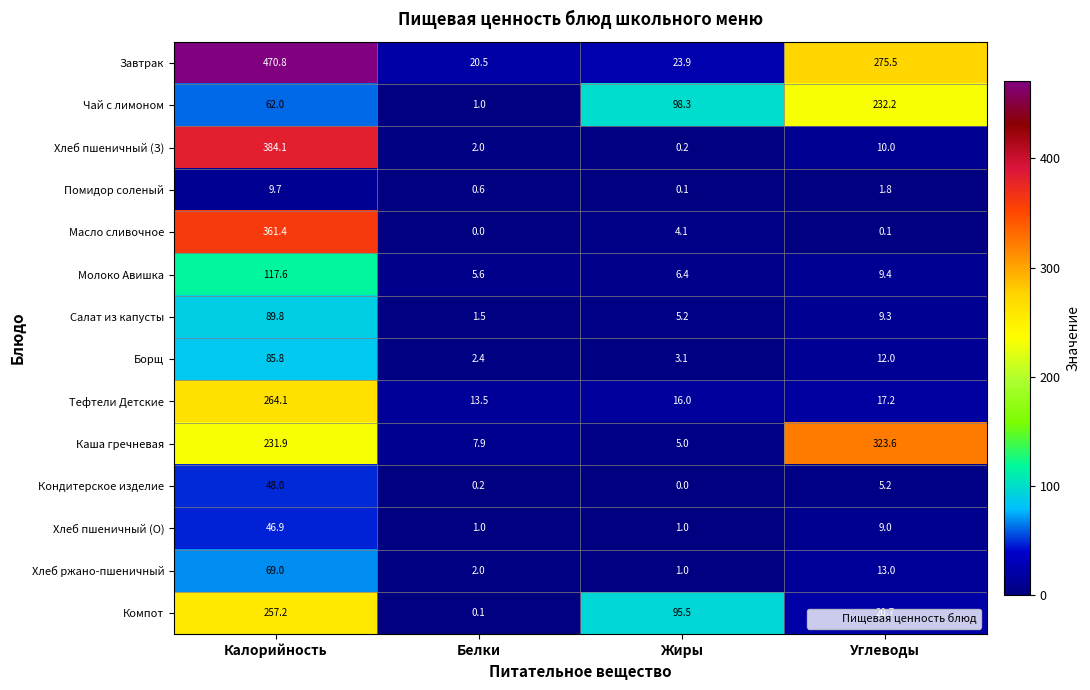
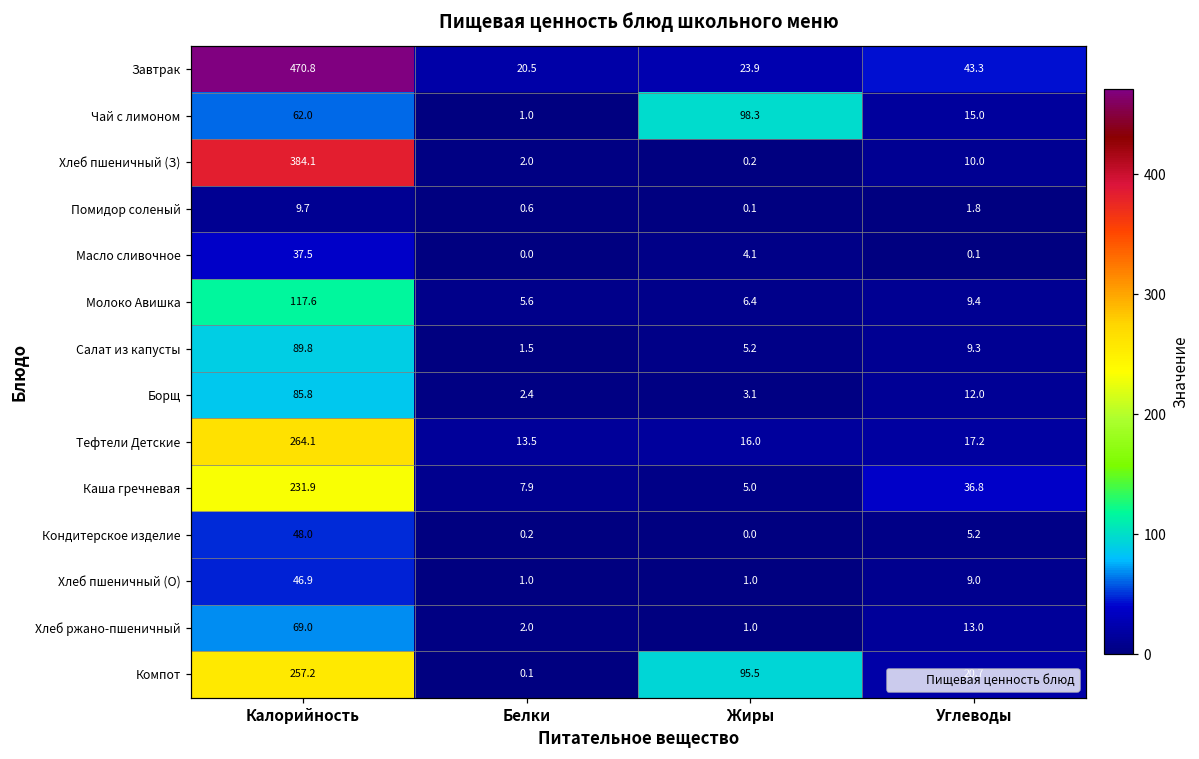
  {
    "Завтрак": {
      "Калорийность": 470.8,
      "Белки": 20.5,
      "Жиры": 23.9,
-     "Углеводы": 275.5
+     "Углеводы": 43.3
    },
    "Чай с лимоном": {
      "Калорийность": 62.0,
      "Белки": 1.0,
      "Жиры": 98.3,
-     "Углеводы": 232.2
+     "Углеводы": 15.0
    },
    "Хлеб пшеничный (З)": {
      "Калорийность": 384.1,
      "Белки": 2.0,
      "Жиры": 0.2,
      "Углеводы": 10.0
    },
    "Помидор соленый": {
      "Калорийность": 9.7,
      "Белки": 0.6,
      "Жиры": 0.1,
      "Углеводы": 1.8
    },
    "Масло сливочное": {
-     "Калорийность": 361.4,
+     "Калорийность": 37.5,
      "Белки": 0.0,
      "Жиры": 4.1,
      "Углеводы": 0.1
    },
    "Молоко Авишка": {
      "Калорийность": 117.6,
      "Белки": 5.6,
      "Жиры": 6.4,
      "Углеводы": 9.4
    },
    "Салат из капусты": {
      "Калорийность": 89.8,
      "Белки": 1.5,
      "Жиры": 5.2,
      "Углеводы": 9.3
    },
    "Борщ": {
      "Калорийность": 85.8,
      "Белки": 2.4,
      "Жиры": 3.1,
      "Углеводы": 12.0
    },
    "Тефтели Детские": {
      "Калорийность": 264.1,
      "Белки": 13.5,
      "Жиры": 16.0,
      "Углеводы": 17.2
    },
    "Каша гречневая": {
      "Калорийность": 231.9,
      "Белки": 7.9,
      "Жиры": 5.0,
-     "Углеводы": 323.6
+     "Углеводы": 36.8
    },
    "Кондитерское изделие": {
      "Калорийность": 48.0,
      "Белки": 0.2,
      "Жиры": 0.0,
      "Углеводы": 5.2
    },
    "Хлеб пшеничный (О)": {
      "Калорийность": 46.9,
      "Белки": 1.0,
      "Жиры": 1.0,
      "Углеводы": 9.0
    },
    "Хлеб ржано-пшеничный": {
      "Калорийность": 69.0,
      "Белки": 2.0,
      "Жиры": 1.0,
      "Углеводы": 13.0
    },
    "Компот": {
      "Калорийность": 257.2,
      "Белки": 0.1,
      "Жиры": 95.5
    }
  }
